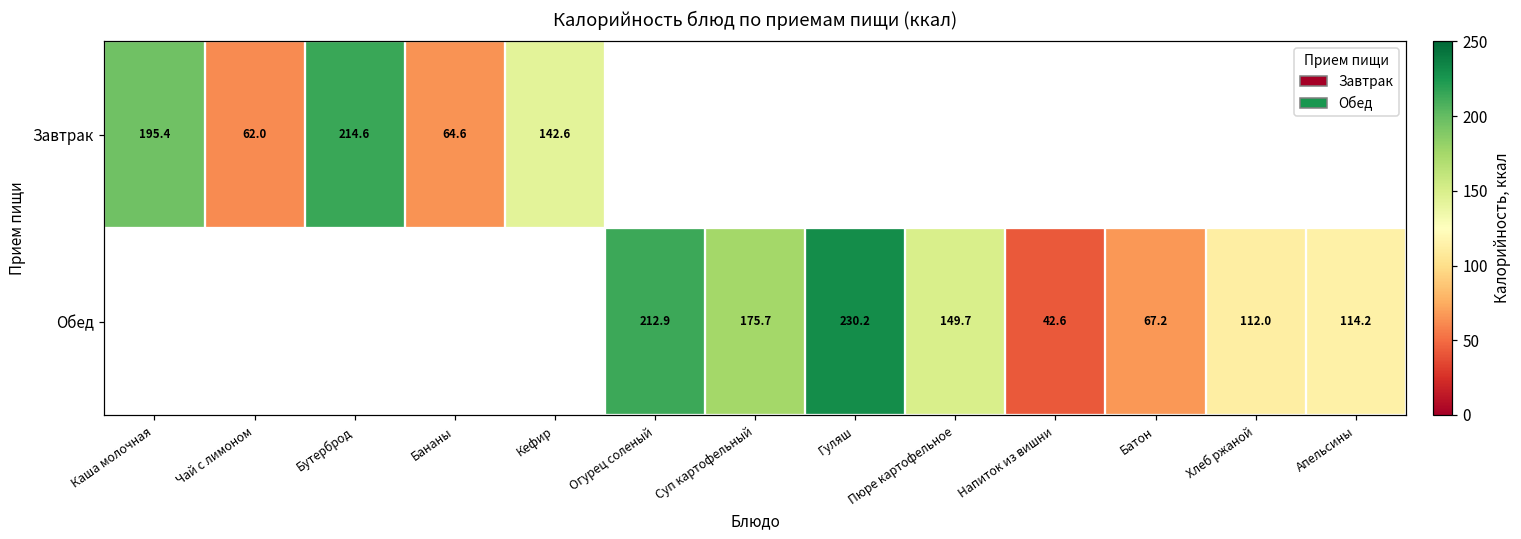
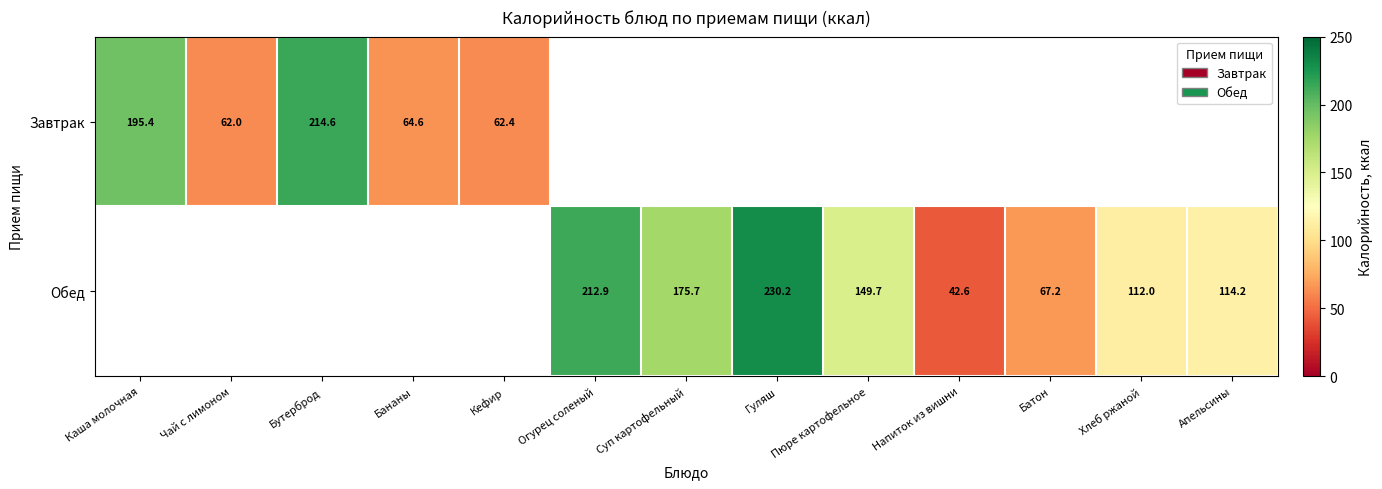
  {
    "Завтрак": {
      "Каша молочная": 195.4,
      "Чай с лимоном": 62.0,
      "Бутерброд": 214.6,
      "Бананы": 64.6,
-     "Кефир": 142.6
+     "Кефир": 62.4
    },
    "Обед": {
      "Огурец соленый": 212.9,
      "Суп картофельный": 175.7,
      "Гуляш": 230.2,
      "Пюре картофельное": 149.7,
      "Напиток из вишни": 42.6,
      "Батон": 67.2,
      "Хлеб ржаной": 112.0,
      "Апельсины": 114.2
    }
  }
